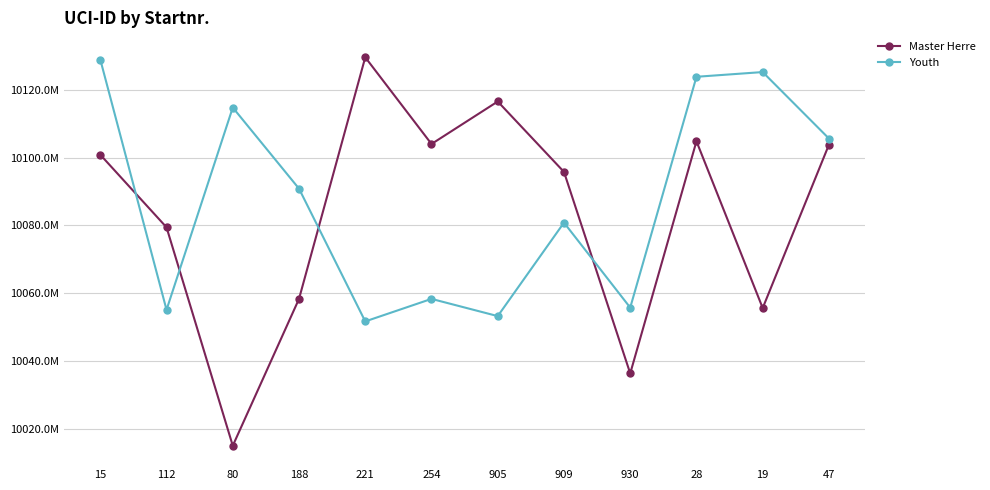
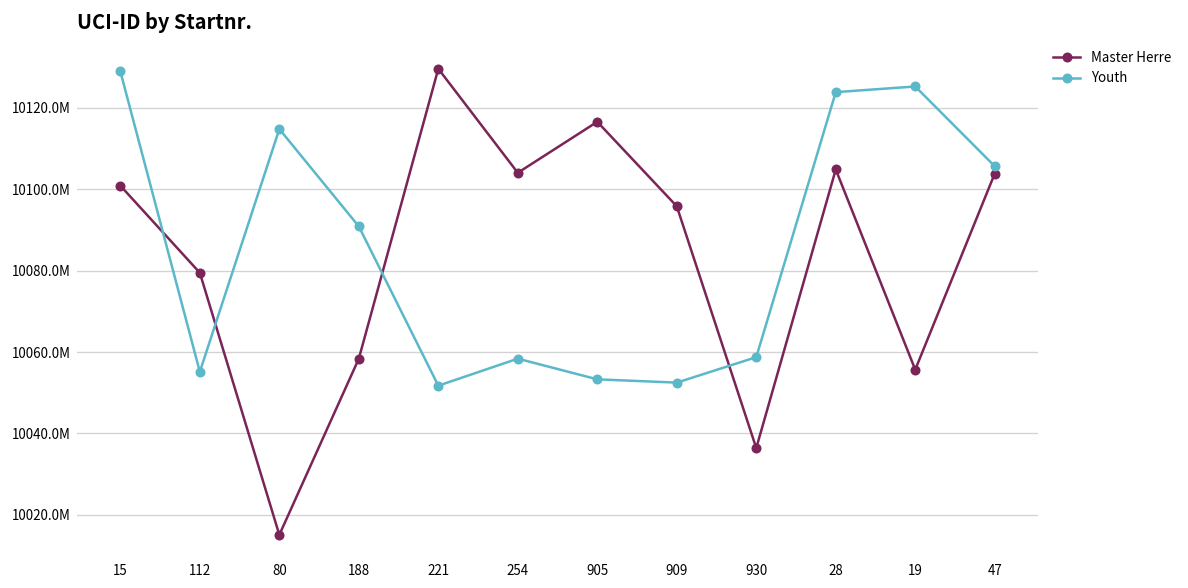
  {
    "Master Herre": {
      "15": 10101000000,
      "112": 10079000000,
      "80": 10015000000,
      "188": 10058000000,
      "221": 10130000000,
      "254": 10104000000,
      "905": 10117000000,
      "909": 10096000000,
      "930": 10036000000,
      "28": 10105000000,
      "19": 10056000000,
      "47": 10104000000
    },
    "Youth": {
      "15": 10129000000,
      "112": 10055000000,
      "80": 10115000000,
      "188": 10091000000,
      "221": 10052000000,
      "254": 10058000000,
      "905": 10053000000,
-     "909": 10081000000,
-     "930": 10056000000,
+     "909": 10052000000,
+     "930": 10059000000,
      "28": 10124000000,
      "19": 10125000000,
      "47": 10106000000
    }
  }
